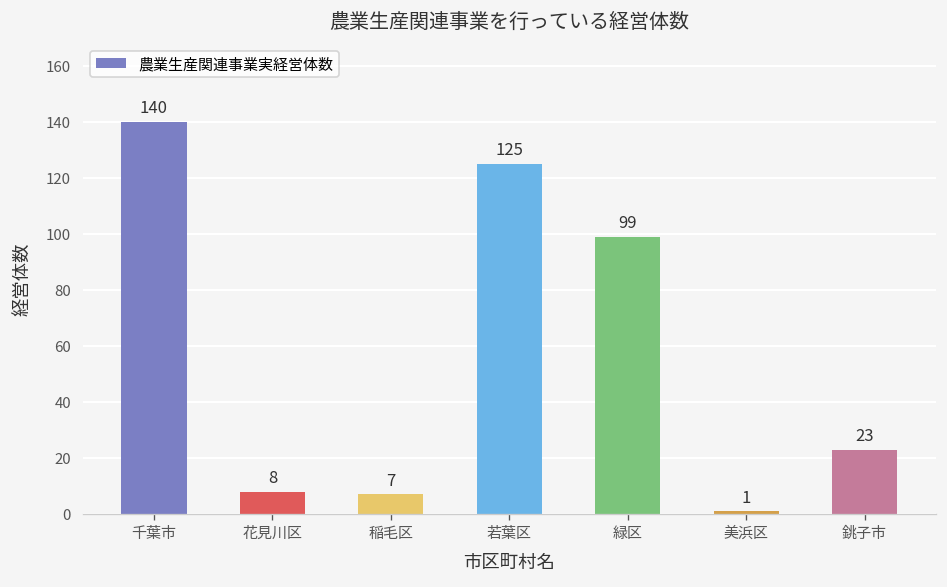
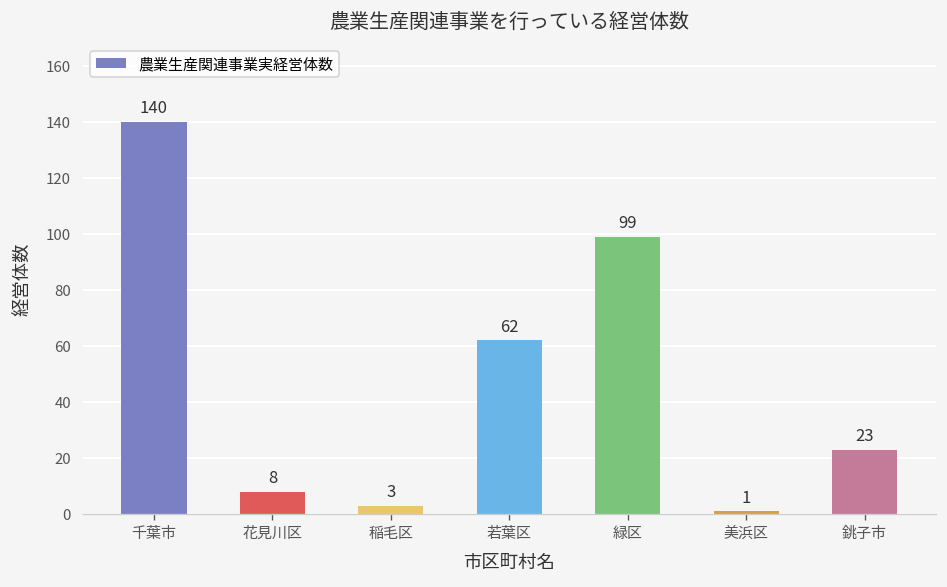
  {
    "千葉市": 140,
    "花見川区": 8,
-   "稲毛区": 7,
-   "若葉区": 125,
+   "稲毛区": 3,
+   "若葉区": 62,
    "緑区": 99,
    "美浜区": 1,
    "銚子市": 23
  }
